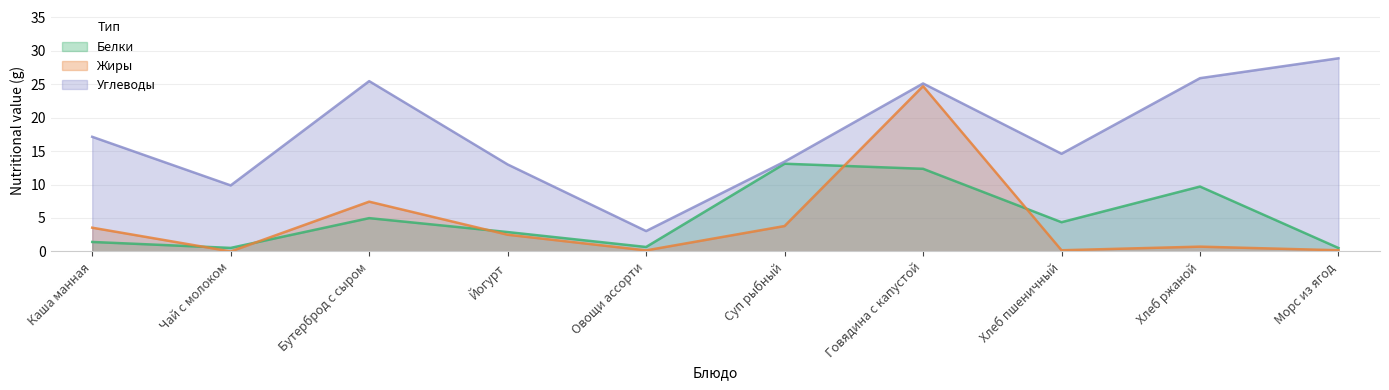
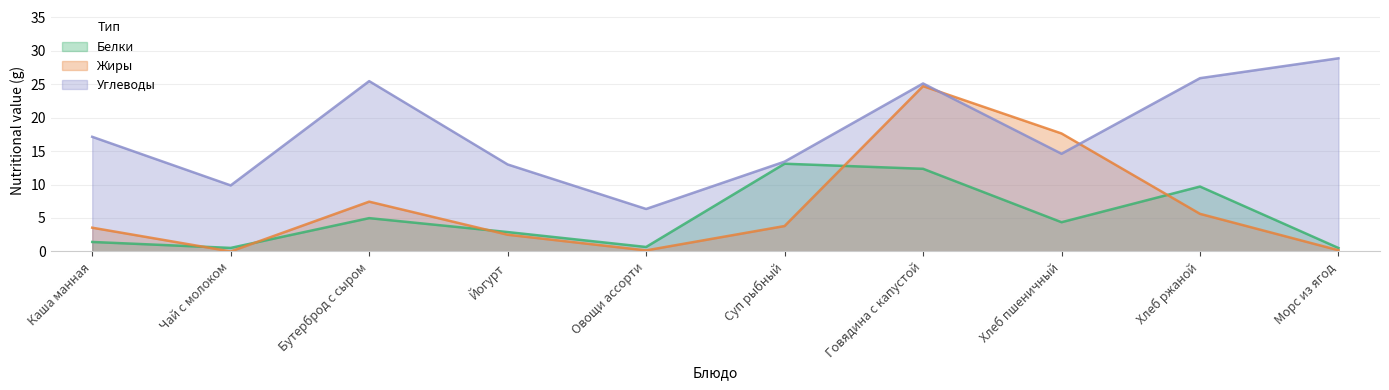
  {
    "Белки": {
      "Каша манная": 1,
      "Чай с молоком": 1,
      "Бутерброд с сыром": 5,
      "Йогурт": 3,
      "Овощи ассорти": 1,
      "Говядина с капустой": 12,
      "Хлеб пшеничный": 4,
      "Хлеб ржаной": 10
    },
    "Жиры": {
      "Каша манная": 4,
      "Чай с молоком": 0,
      "Бутерброд с сыром": 7,
      "Йогурт": 3,
      "Овощи ассорти": 0,
      "Суп рыбный": 4,
      "Говядина с капустой": 25,
-     "Хлеб пшеничный": 0,
-     "Хлеб ржаной": 1
+     "Хлеб пшеничный": 18,
+     "Хлеб ржаной": 6
    },
    "Углеводы": {
      "Каша манная": 17,
      "Чай с молоком": 10,
      "Бутерброд с сыром": 25,
      "Йогурт": 13,
-     "Овощи ассорти": 3,
+     "Овощи ассорти": 6,
      "Говядина с капустой": 25,
      "Хлеб пшеничный": 15,
      "Хлеб ржаной": 26,
      "Морс из ягод": 29
    }
  }
